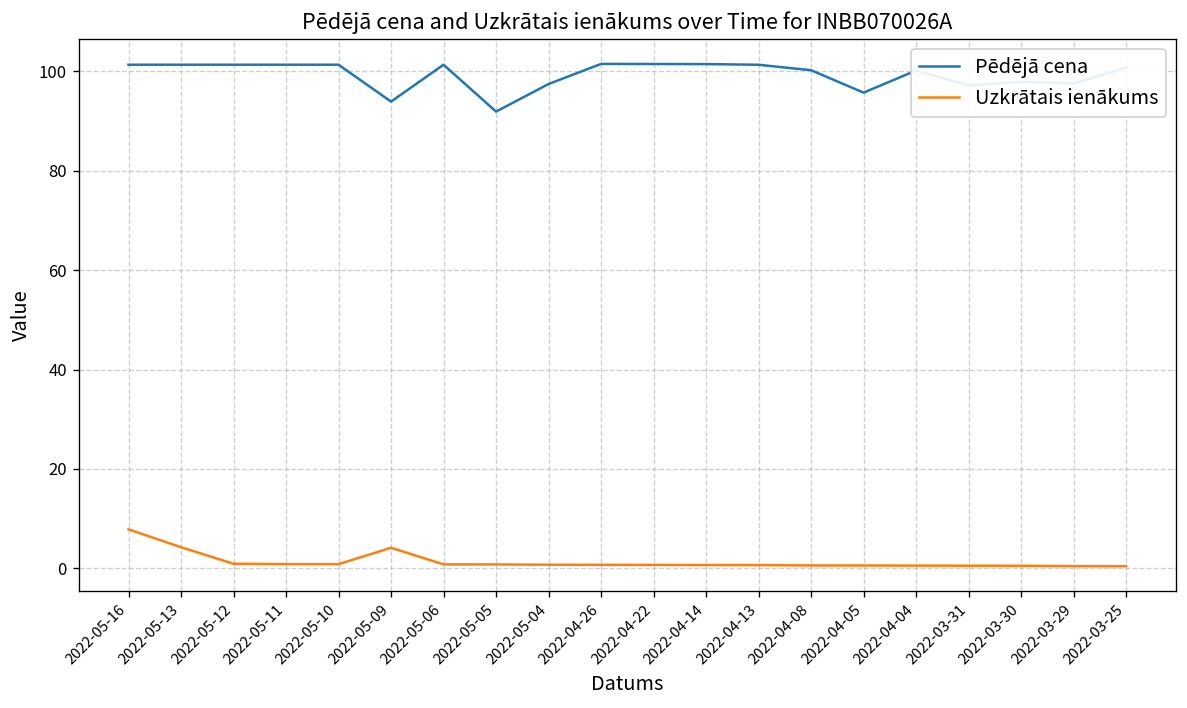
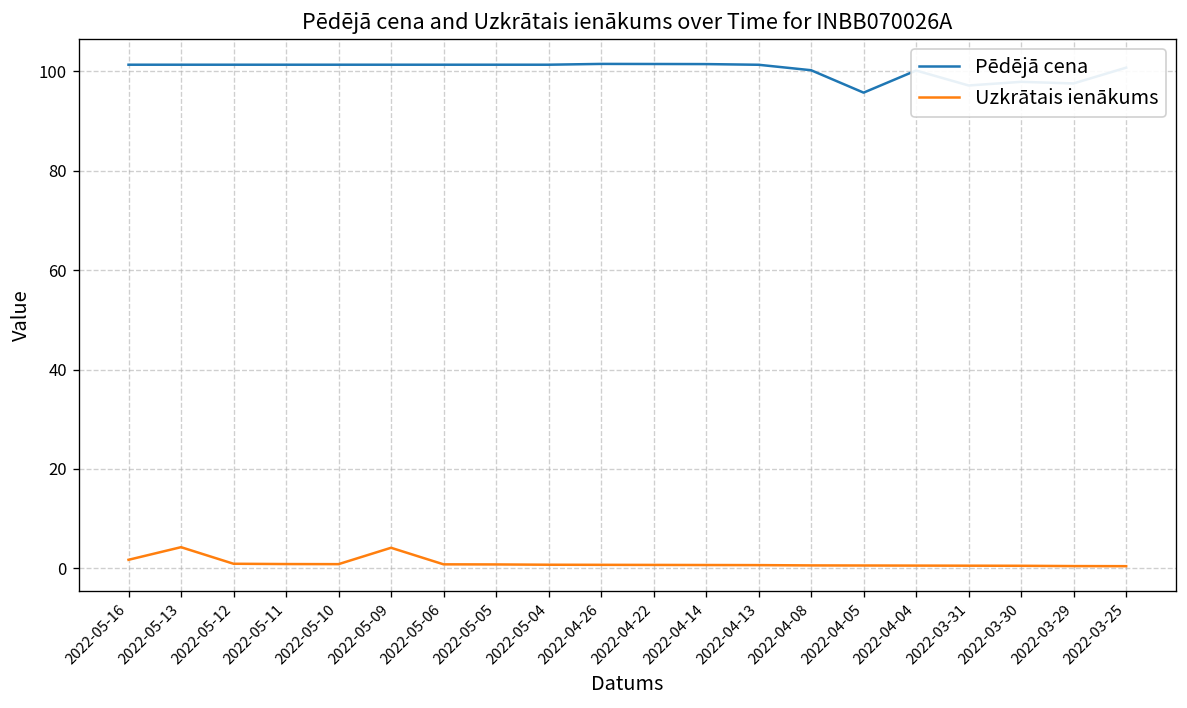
  {
    "Pēdējā cena": {
      "2022-05-16": 101,
      "2022-05-13": 101,
      "2022-05-12": 101,
      "2022-05-11": 101,
      "2022-05-10": 101,
-     "2022-05-09": 94,
+     "2022-05-09": 101,
      "2022-05-06": 101,
-     "2022-05-05": 92,
-     "2022-05-04": 97,
+     "2022-05-05": 101,
+     "2022-05-04": 101,
      "2022-04-26": 101,
      "2022-04-22": 101,
      "2022-04-14": 101,
      "2022-04-13": 101,
      "2022-04-08": 100,
      "2022-04-05": 96
    },
    "Uzkrātais ienākums": {
-     "2022-05-16": 8,
+     "2022-05-16": 2,
      "2022-05-13": 4,
      "2022-05-12": 1,
      "2022-05-11": 1,
      "2022-05-10": 1,
      "2022-05-09": 4,
      "2022-05-06": 1,
      "2022-05-05": 1,
      "2022-05-04": 1,
      "2022-04-26": 1,
      "2022-04-22": 1,
      "2022-04-14": 1,
      "2022-04-13": 1,
      "2022-04-08": 1,
      "2022-04-05": 1,
      "2022-04-04": 1,
      "2022-03-31": 1,
      "2022-03-30": 1,
      "2022-03-29": 0,
      "2022-03-25": 0
    }
  }
